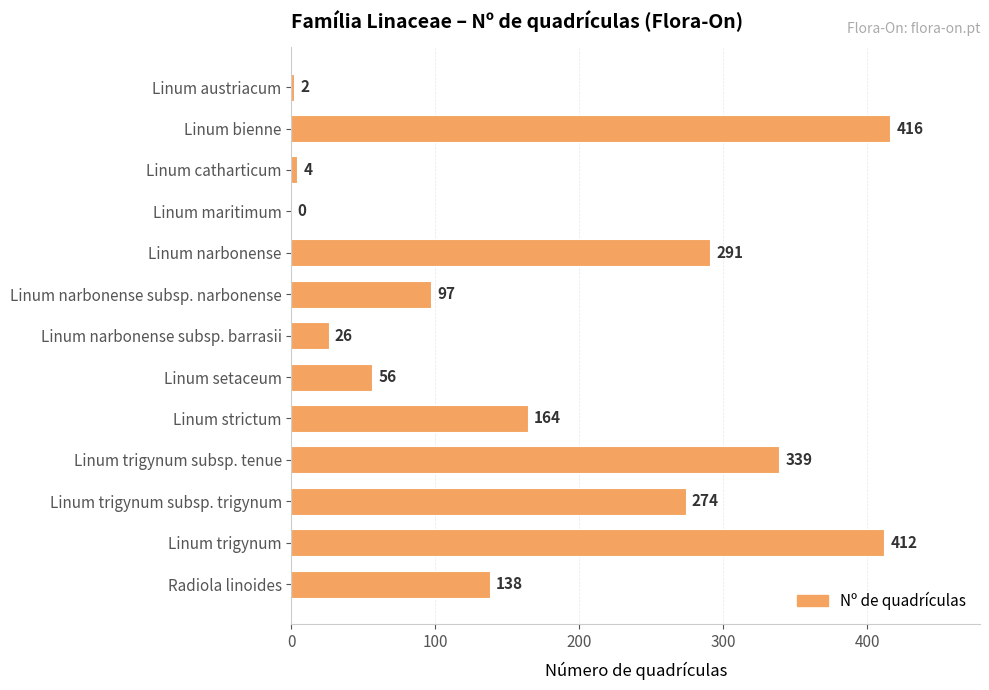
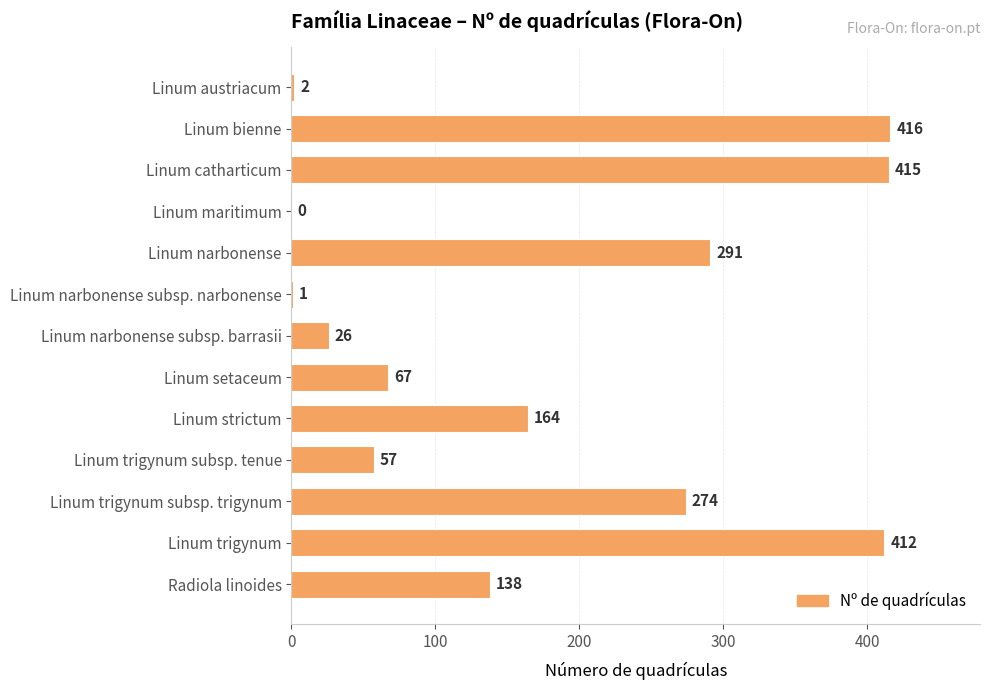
  {
    "Linum austriacum": 2,
    "Linum bienne": 416,
-   "Linum catharticum": 4,
+   "Linum catharticum": 415,
    "Linum maritimum": 0,
    "Linum narbonense": 291,
-   "Linum narbonense subsp. narbonense": 97,
+   "Linum narbonense subsp. narbonense": 1,
    "Linum narbonense subsp. barrasii": 26,
-   "Linum setaceum": 56,
+   "Linum setaceum": 67,
    "Linum strictum": 164,
-   "Linum trigynum subsp. tenue": 339,
+   "Linum trigynum subsp. tenue": 57,
    "Linum trigynum subsp. trigynum": 274,
    "Linum trigynum": 412,
    "Radiola linoides": 138
  }
